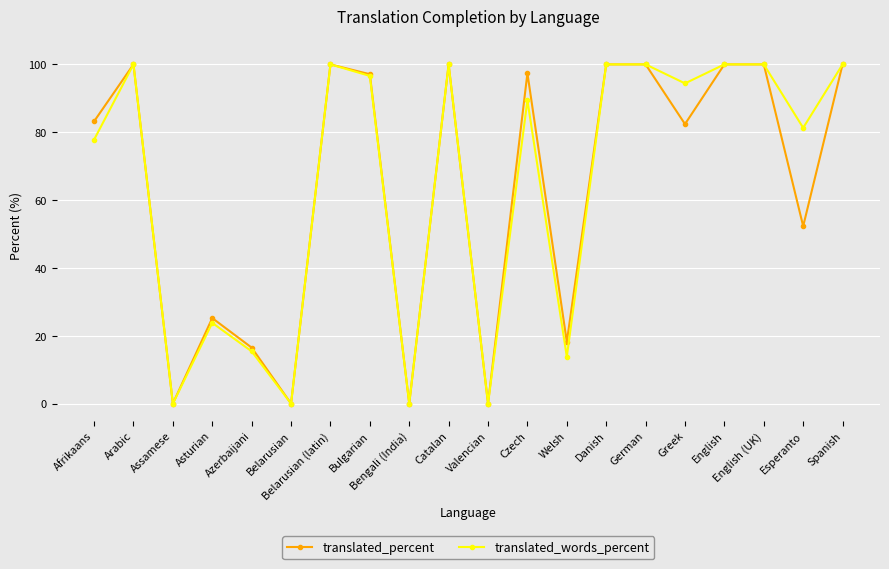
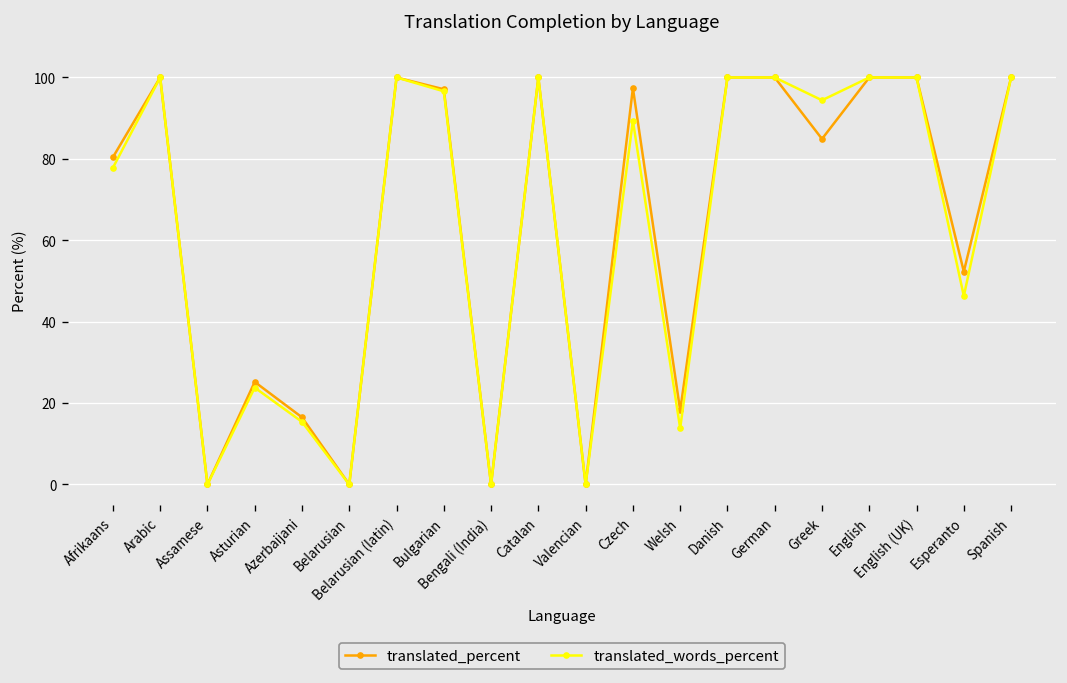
  {
    "translated_percent": {
-     "Afrikaans": 83,
+     "Afrikaans": 80,
      "Asturian": 25,
      "Azerbaijani": 17,
      "Czech": 97,
      "Welsh": 18,
-     "Greek": 82,
+     "Greek": 85,
      "Esperanto": 52
    },
    "translated_words_percent": {
      "Afrikaans": 78,
      "Asturian": 24,
      "Azerbaijani": 15,
      "Czech": 89,
      "Welsh": 14,
      "Greek": 94,
-     "Esperanto": 81
+     "Esperanto": 46
    }
  }
